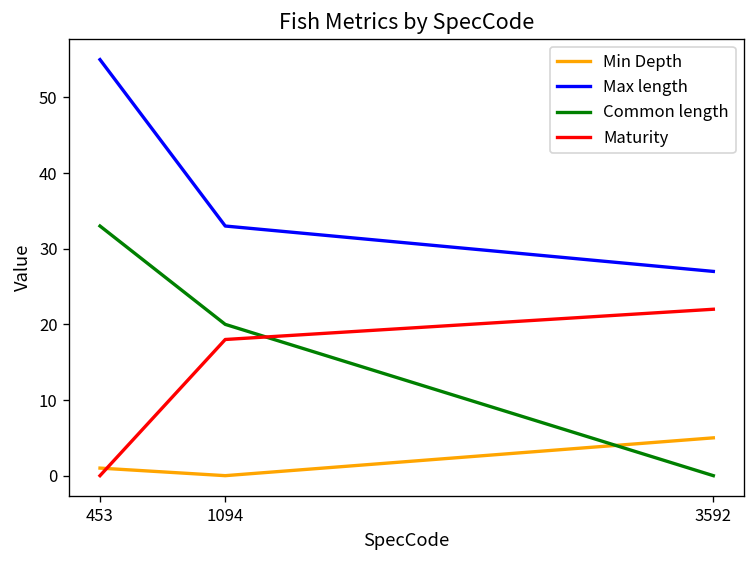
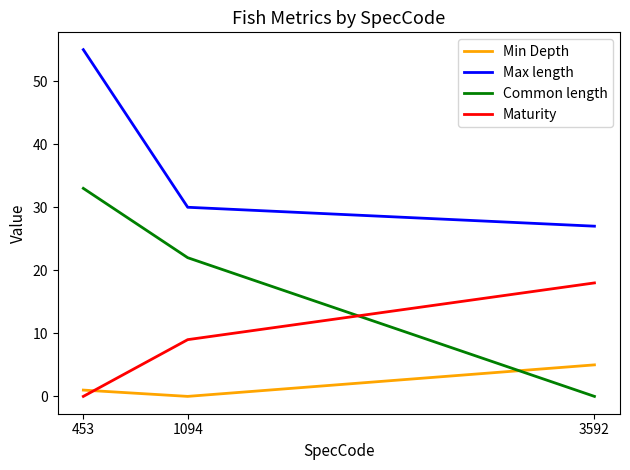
  {
    "Min Depth": {
      "453": 1,
      "1094": 0,
      "3592": 5
    },
    "Max length": {
      "453": 55,
-     "1094": 33,
+     "1094": 30,
      "3592": 27
    },
    "Common length": {
      "453": 33,
-     "1094": 20,
+     "1094": 22,
      "3592": 0
    },
    "Maturity": {
      "453": 0,
-     "1094": 18,
-     "3592": 22
+     "1094": 9,
+     "3592": 18
    }
  }
